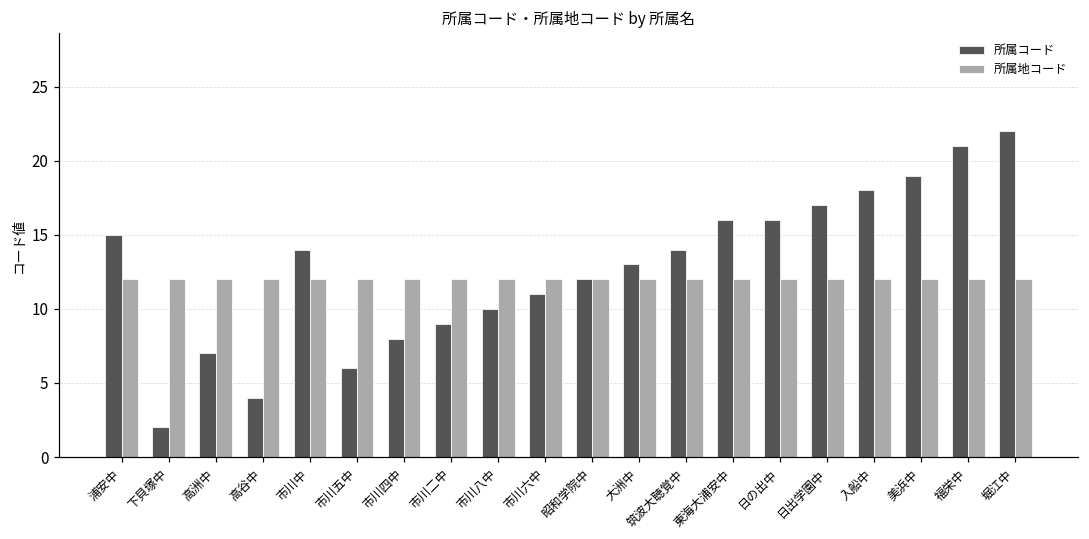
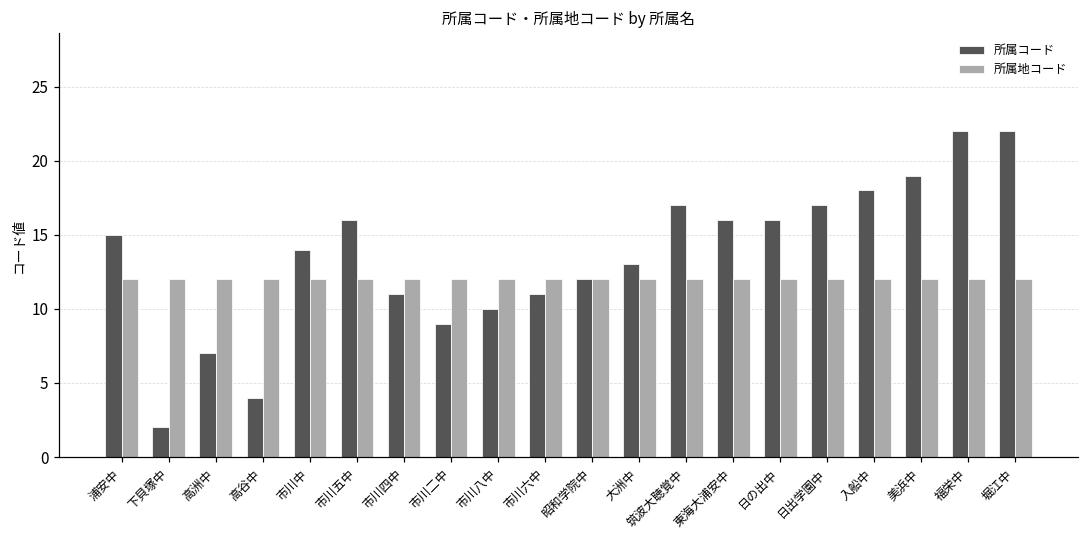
  {
    "所属コード": {
      "浦安中": 15,
      "下貝塚中": 2,
      "高洲中": 7,
      "高谷中": 4,
      "市川中": 14,
-     "市川五中": 6,
-     "市川四中": 8,
+     "市川五中": 16,
+     "市川四中": 11,
      "市川二中": 9,
      "市川八中": 10,
      "市川六中": 11,
      "昭和学院中": 12,
      "大洲中": 13,
-     "筑波大聴覚中": 14,
+     "筑波大聴覚中": 17,
      "東海大浦安中": 16,
      "日の出中": 16,
      "日出学園中": 17,
      "入船中": 18,
      "美浜中": 19,
-     "福栄中": 21,
+     "福栄中": 22,
      "堀江中": 22
    },
    "所属地コード": {
      "浦安中": 12,
      "下貝塚中": 12,
      "高洲中": 12,
      "高谷中": 12,
      "市川中": 12,
      "市川五中": 12,
      "市川四中": 12,
      "市川二中": 12,
      "市川八中": 12,
      "市川六中": 12,
      "昭和学院中": 12,
      "大洲中": 12,
      "筑波大聴覚中": 12,
      "東海大浦安中": 12,
      "日の出中": 12,
      "日出学園中": 12,
      "入船中": 12,
      "美浜中": 12,
      "福栄中": 12,
      "堀江中": 12
    }
  }
